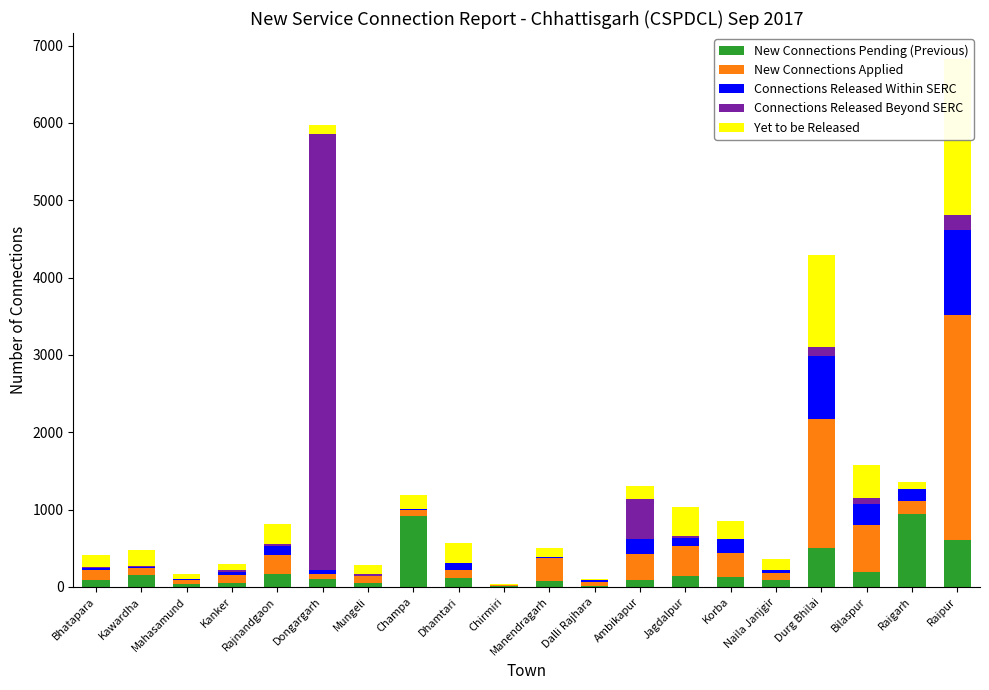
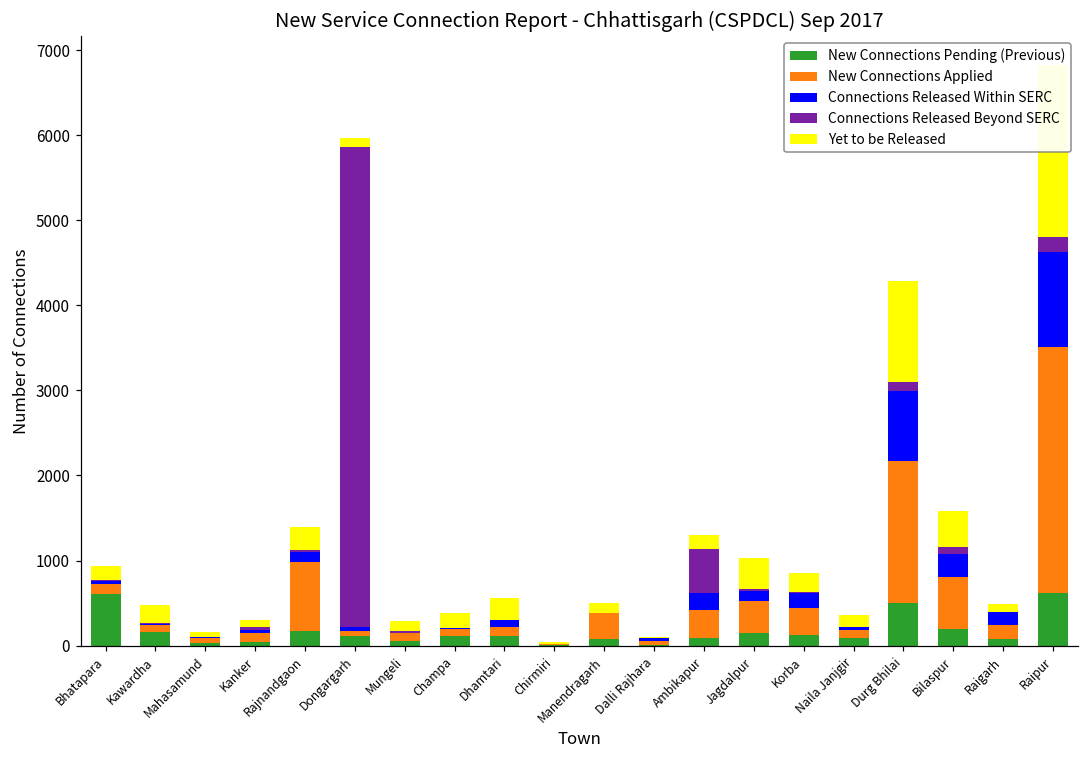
  {
    "New Connections Pending (Previous)": {
-     "Bhatapara": 100,
+     "Bhatapara": 600,
      "Kawardha": 200,
      "Kanker": 0,
      "Rajnandgaon": 200,
      "Dongargarh": 100,
      "Mungeli": 100,
-     "Champa": 900,
+     "Champa": 100,
      "Dhamtari": 100,
      "Manendragarh": 100,
      "Ambikapur": 100,
      "Jagdalpur": 100,
      "Korba": 100,
      "Naila Janjgir": 100,
      "Durg Bhilai": 500,
      "Bilaspur": 200,
-     "Raigarh": 900,
+     "Raigarh": 100,
      "Raipur": 600
    },
    "New Connections Applied": {
      "Bhatapara": 100,
      "Kawardha": 100,
      "Mahasamund": 100,
      "Kanker": 100,
-     "Rajnandgaon": 200,
+     "Rajnandgaon": 800,
      "Dongargarh": 100,
      "Mungeli": 100,
      "Champa": 100,
      "Dhamtari": 100,
      "Manendragarh": 300,
      "Dalli Rajhara": 100,
      "Ambikapur": 300,
      "Jagdalpur": 400,
      "Korba": 300,
      "Naila Janjgir": 100,
      "Durg Bhilai": 1700,
      "Bilaspur": 600,
      "Raigarh": 200,
      "Raipur": 2900
    },
    "Connections Released Within SERC": {
      "Bhatapara": 0,
      "Kanker": 0,
      "Rajnandgaon": 100,
      "Dongargarh": 0,
      "Dhamtari": 100,
      "Chirmiri": 0,
      "Ambikapur": 200,
      "Jagdalpur": 100,
      "Korba": 200,
      "Naila Janjgir": 0,
      "Durg Bhilai": 800,
      "Bilaspur": 300,
      "Raigarh": 100,
      "Raipur": 1100
    },
    "Connections Released Beyond SERC": {
      "Dongargarh": 5600,
      "Champa": 0,
      "Chirmiri": 0,
      "Dalli Rajhara": 0,
      "Ambikapur": 500,
      "Naila Janjgir": 0,
      "Durg Bhilai": 100,
      "Bilaspur": 100,
      "Raigarh": 0,
      "Raipur": 200
    },
    "Yet to be Released": {
      "Bhatapara": 200,
      "Kawardha": 200,
      "Mahasamund": 100,
      "Kanker": 100,
      "Rajnandgaon": 300,
      "Dongargarh": 100,
      "Mungeli": 100,
      "Champa": 200,
      "Dhamtari": 300,
      "Manendragarh": 100,
      "Ambikapur": 200,
      "Jagdalpur": 400,
      "Korba": 200,
      "Naila Janjgir": 100,
      "Durg Bhilai": 1200,
      "Bilaspur": 400,
      "Raigarh": 100
    }
  }
